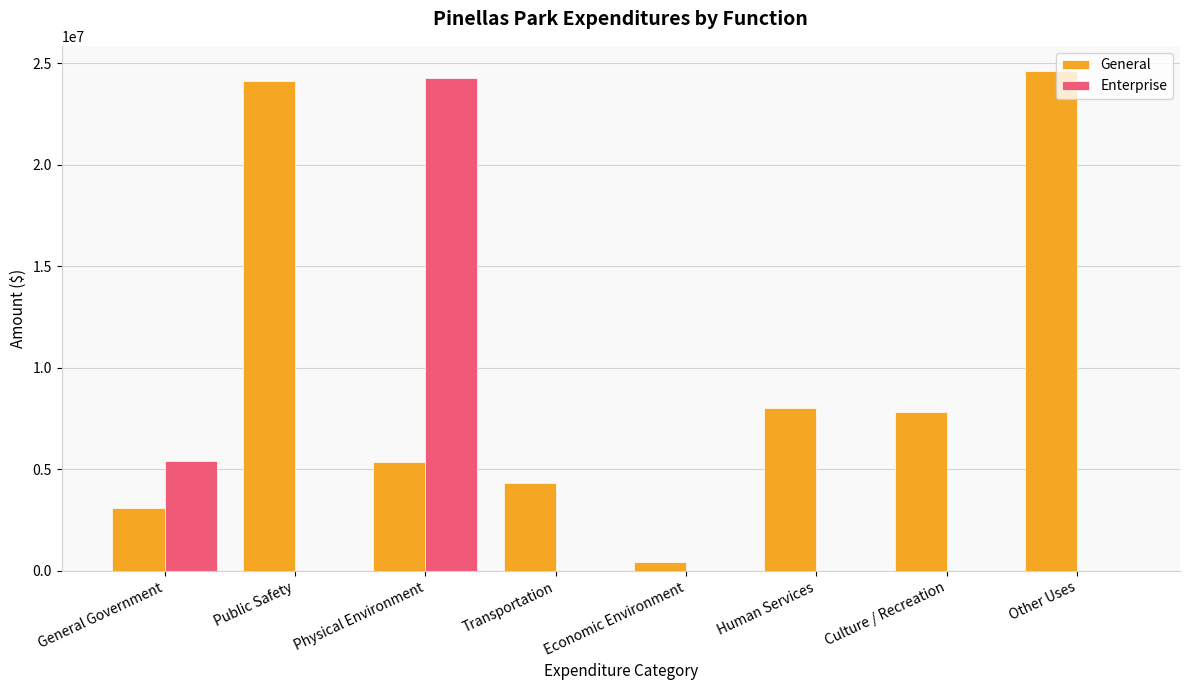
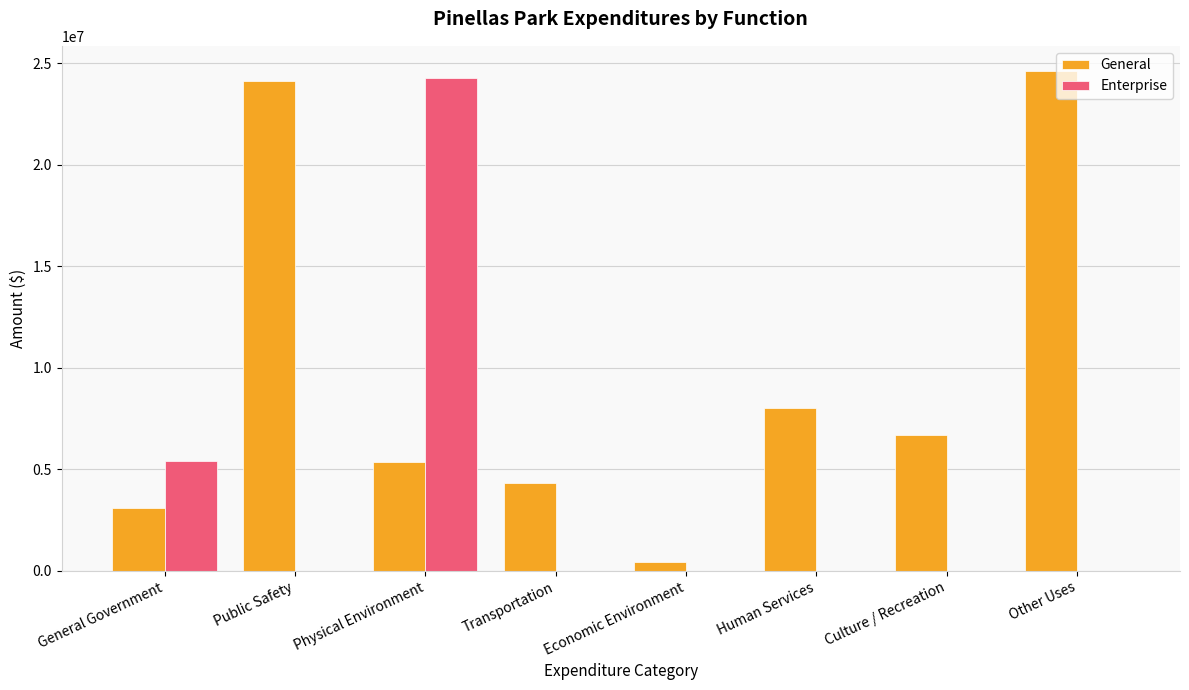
  {
    "General": {
      "General Government": 3100000,
      "Public Safety": 24100000,
      "Physical Environment": 5400000,
      "Transportation": 4300000,
      "Economic Environment": 400000,
      "Human Services": 8000000,
-     "Culture / Recreation": 7800000,
+     "Culture / Recreation": 6700000,
      "Other Uses": 24600000
    },
    "Enterprise": {
      "General Government": 5400000,
      "Public Safety": 0,
      "Physical Environment": 24300000,
      "Transportation": 0,
      "Economic Environment": 0,
      "Human Services": 0,
      "Culture / Recreation": 0,
      "Other Uses": 0
    }
  }
